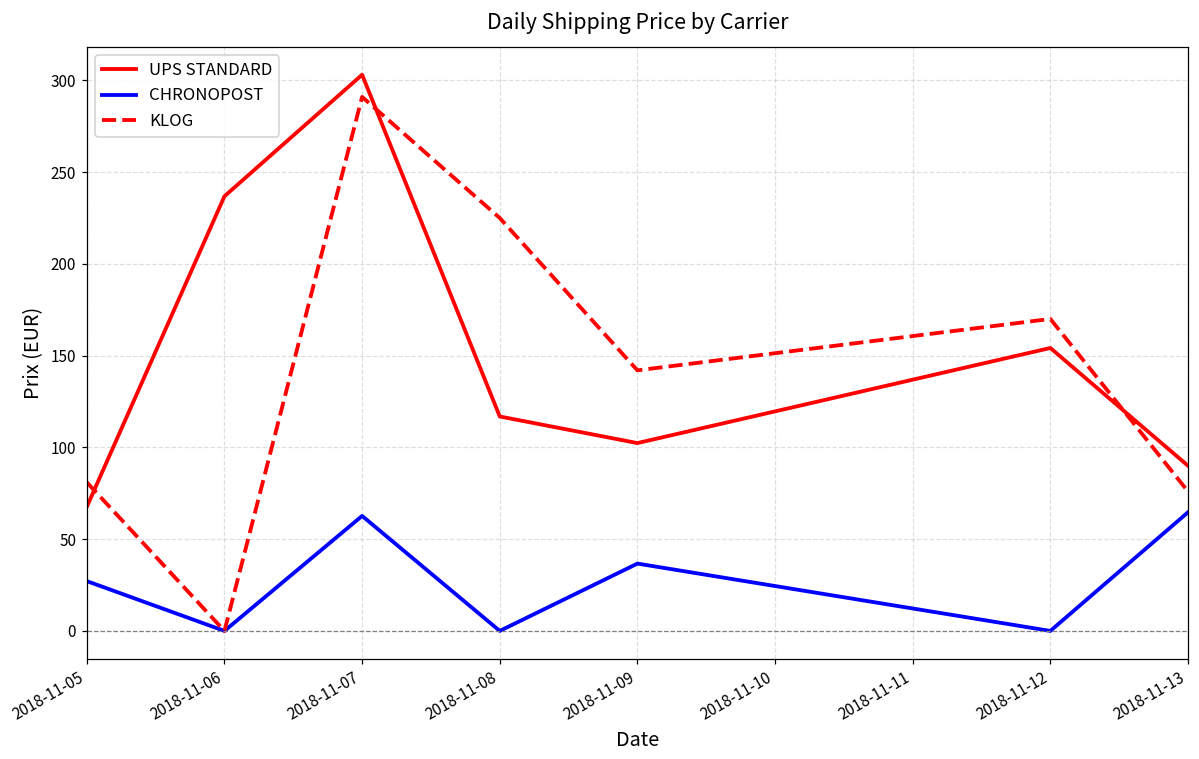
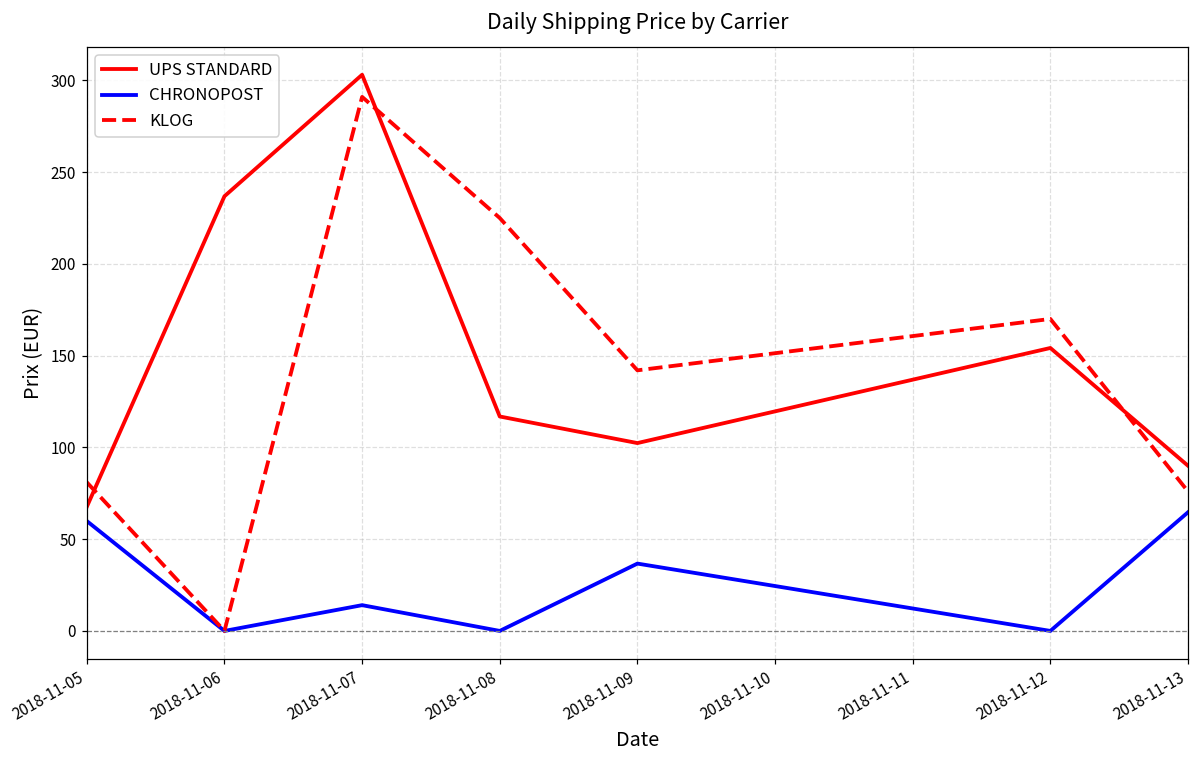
  {
    "CHRONOPOST": {
-     "2018-11-05": 27,
-     "2018-11-07": 63,
+     "2018-11-05": 60,
+     "2018-11-07": 14,
      "2018-11-08": 0,
      "2018-11-09": 37,
      "2018-11-12": 0,
      "2018-11-13": 65
    }
  }
